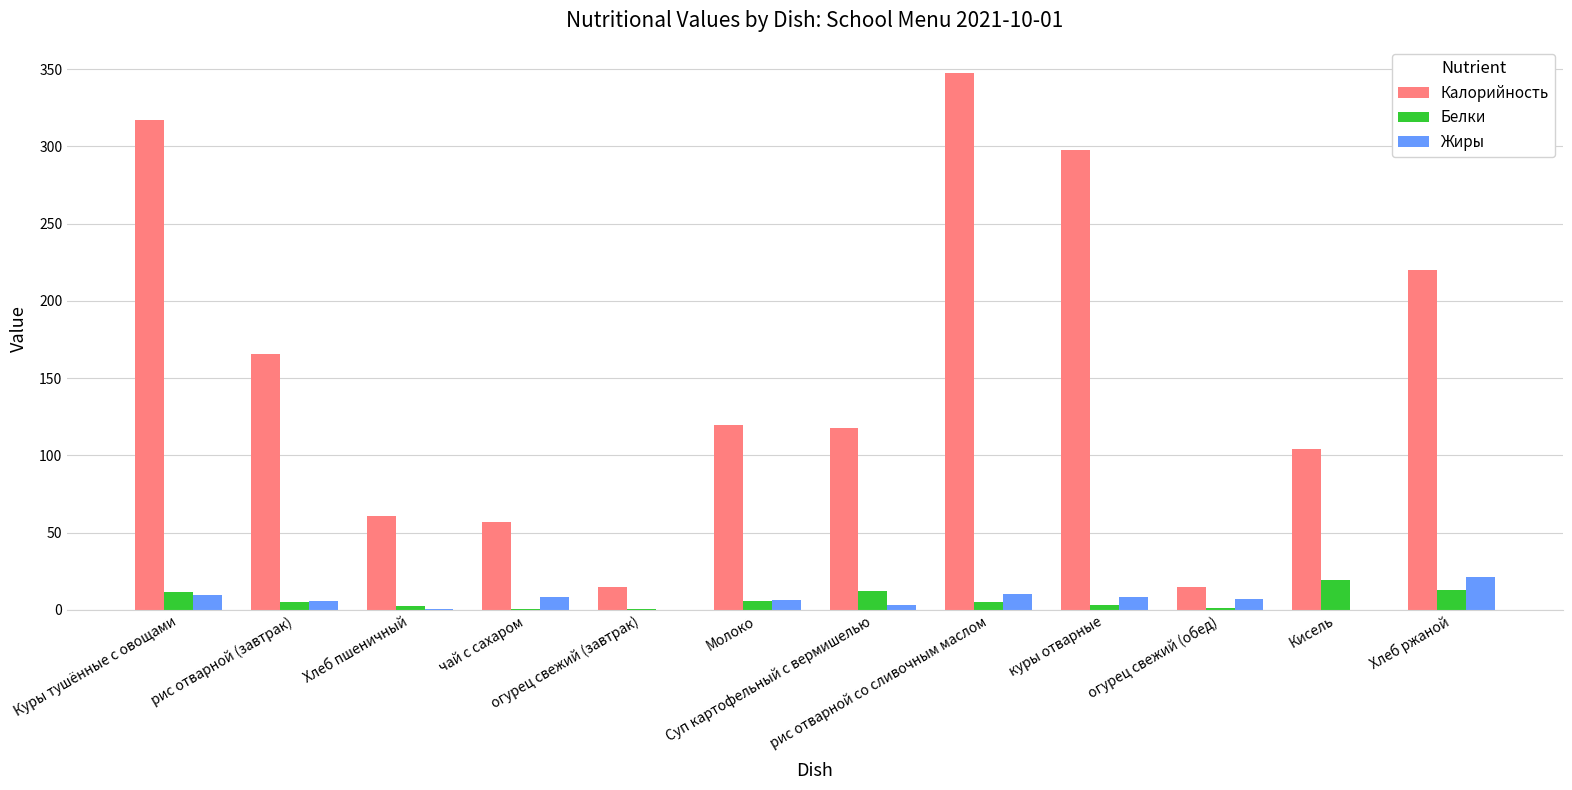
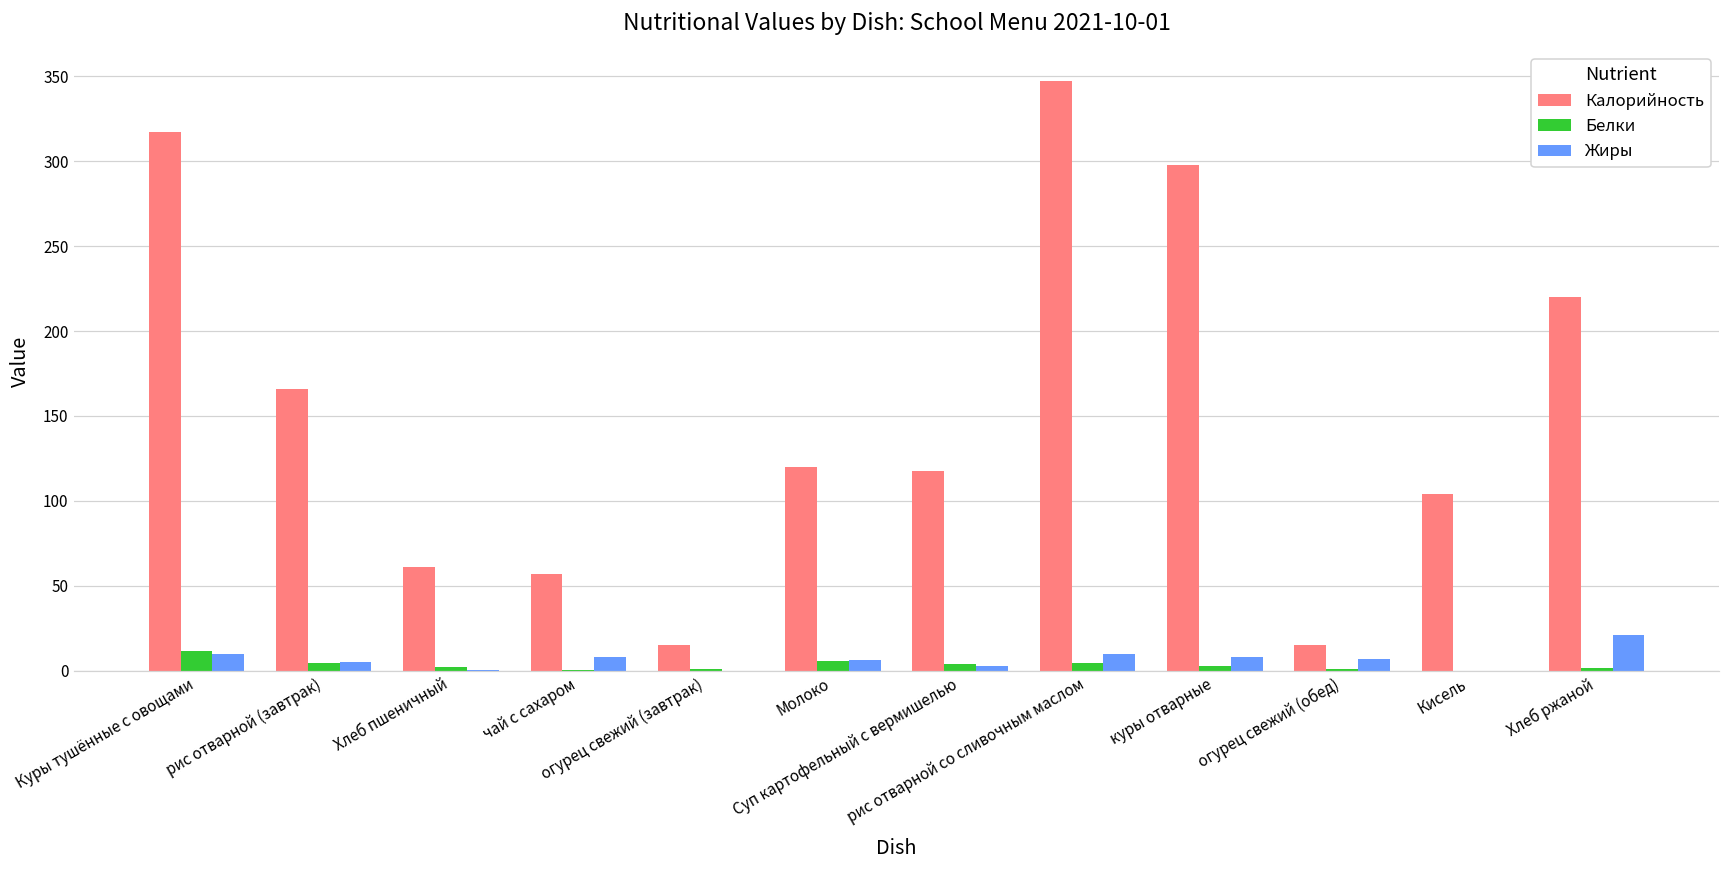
  {
    "Калорийность": {
      "Куры тушённые с овощами": 317,
      "рис отварной (завтрак)": 166,
      "Хлеб пшеничный": 61,
      "чай с сахаром": 57,
      "огурец свежий (завтрак)": 15,
      "Молоко": 120,
      "Суп картофельный с вермишелью": 118,
      "рис отварной со сливочным маслом": 347,
      "куры отварные": 298,
      "огурец свежий (обед)": 15,
      "Кисель": 104,
      "Хлеб ржаной": 220
    },
    "Белки": {
      "Куры тушённые с овощами": 12,
      "рис отварной (завтрак)": 5,
      "Хлеб пшеничный": 2,
      "Молоко": 6,
-     "Суп картофельный с вермишелью": 12,
+     "Суп картофельный с вермишелью": 4,
      "рис отварной со сливочным маслом": 5,
      "куры отварные": 3,
-     "Кисель": 19,
-     "Хлеб ржаной": 13
+     "Кисель": 0,
+     "Хлеб ржаной": 2
    },
    "Жиры": {
      "Куры тушённые с овощами": 10,
      "рис отварной (завтрак)": 5,
      "чай с сахаром": 8,
      "огурец свежий (завтрак)": 0,
      "Молоко": 6,
      "Суп картофельный с вермишелью": 3,
      "рис отварной со сливочным маслом": 10,
      "куры отварные": 8,
      "огурец свежий (обед)": 7,
      "Кисель": 0,
      "Хлеб ржаной": 21
    }
  }
